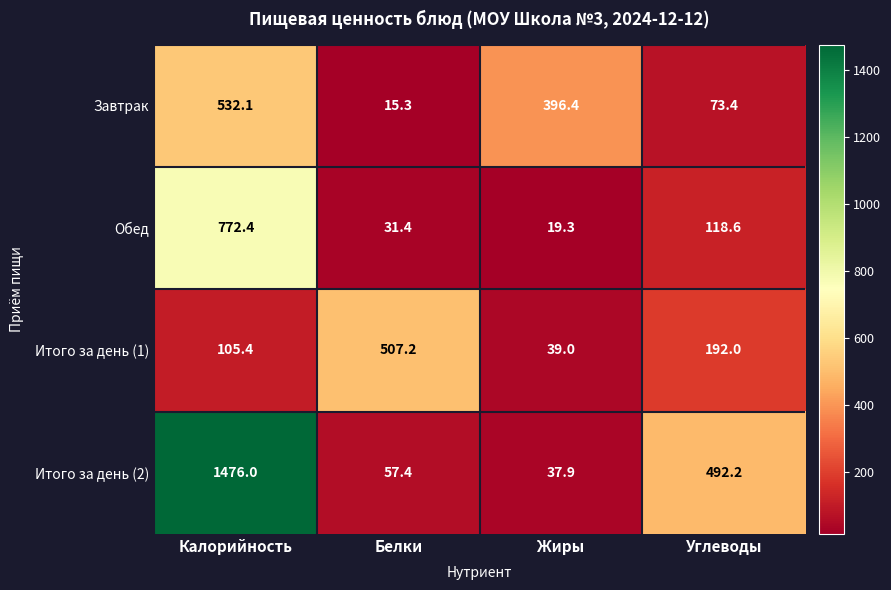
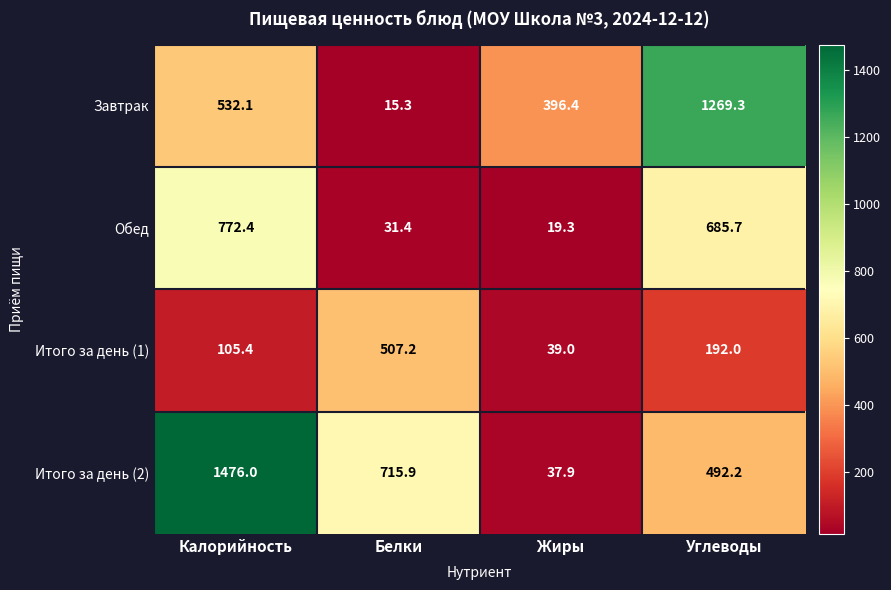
  {
    "Завтрак": {
      "Калорийность": 532.1,
      "Белки": 15.3,
      "Жиры": 396.4,
-     "Углеводы": 73.4
+     "Углеводы": 1269.3
    },
    "Обед": {
      "Калорийность": 772.4,
      "Белки": 31.4,
      "Жиры": 19.3,
-     "Углеводы": 118.6
+     "Углеводы": 685.7
    },
    "Итого за день (1)": {
      "Калорийность": 105.4,
      "Белки": 507.2,
      "Жиры": 39.0,
      "Углеводы": 192.0
    },
    "Итого за день (2)": {
      "Калорийность": 1476.0,
-     "Белки": 57.4,
+     "Белки": 715.9,
      "Жиры": 37.9,
      "Углеводы": 492.2
    }
  }
